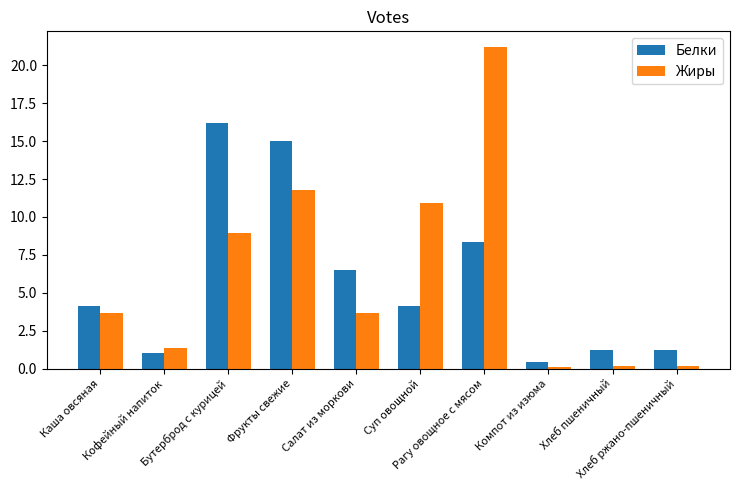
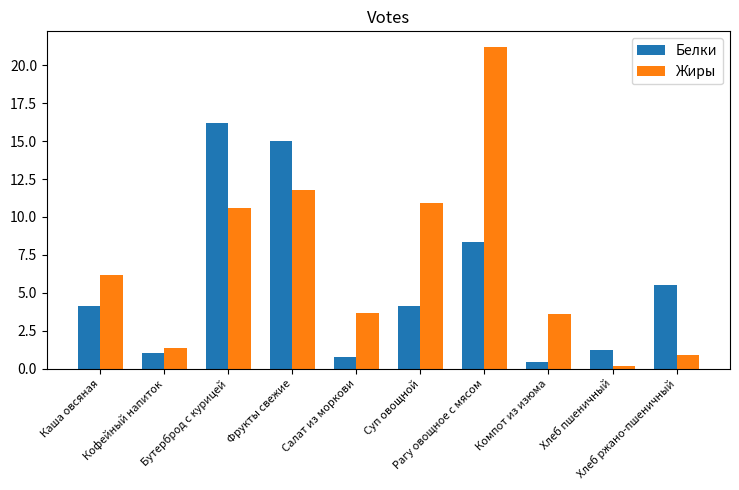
  {
    "Белки": {
      "Каша овсяная": 4.1,
      "Кофейный напиток": 1.0,
      "Бутерброд с курицей": 16.2,
      "Фрукты свежие": 15.0,
-     "Салат из моркови": 6.5,
+     "Салат из моркови": 0.7,
      "Суп овощной": 4.1,
      "Рагу овощное с мясом": 8.4,
      "Компот из изюма": 0.4,
      "Хлеб пшеничный": 1.2,
-     "Хлеб ржано-пшеничный": 1.2
+     "Хлеб ржано-пшеничный": 5.5
    },
    "Жиры": {
-     "Каша овсяная": 3.6,
+     "Каша овсяная": 6.2,
      "Кофейный напиток": 1.4,
-     "Бутерброд с курицей": 8.9,
+     "Бутерброд с курицей": 10.6,
      "Фрукты свежие": 11.8,
      "Салат из моркови": 3.7,
      "Суп овощной": 10.9,
      "Рагу овощное с мясом": 21.2,
-     "Компот из изюма": 0.1,
+     "Компот из изюма": 3.6,
      "Хлеб пшеничный": 0.2,
-     "Хлеб ржано-пшеничный": 0.2
+     "Хлеб ржано-пшеничный": 0.9
    }
  }
